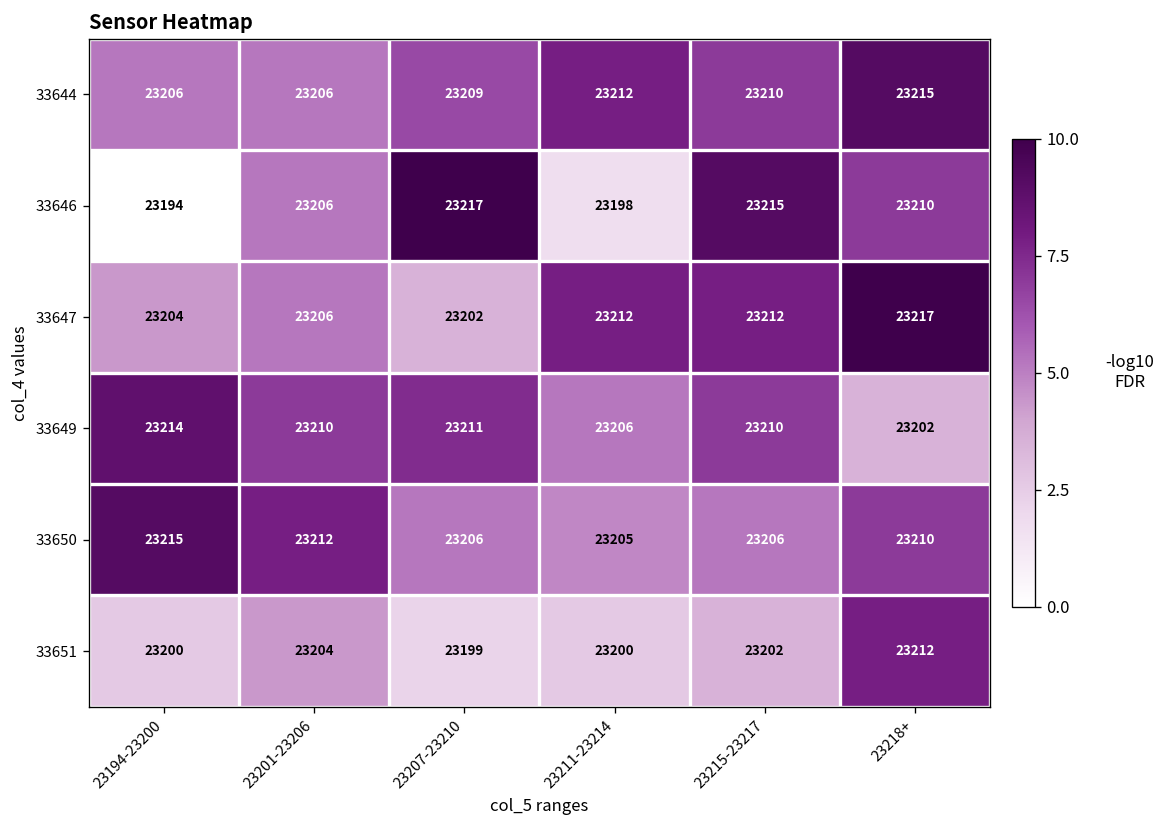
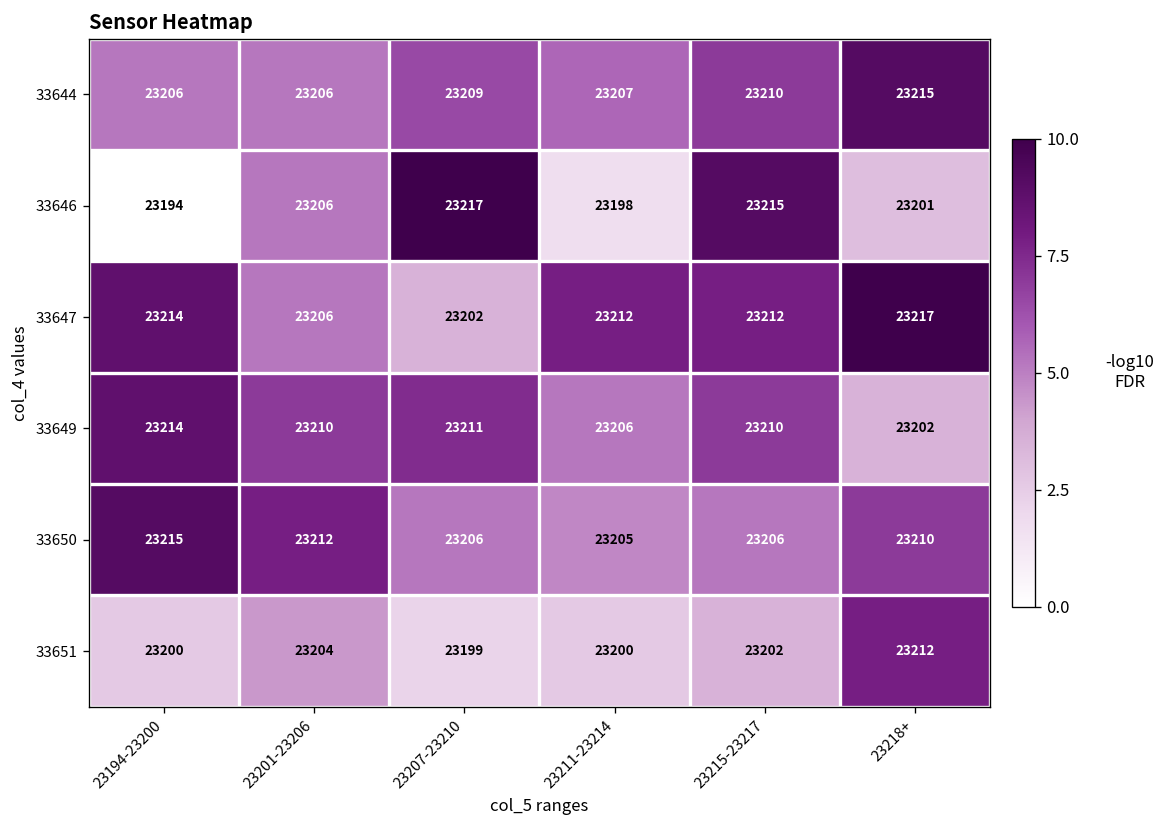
  {
    "33644": {
      "23194-23200": 23206,
      "23201-23206": 23206,
      "23207-23210": 23209,
-     "23211-23214": 23212,
+     "23211-23214": 23207,
      "23215-23217": 23210,
      "23218+": 23215
    },
    "33646": {
      "23194-23200": 23194,
      "23201-23206": 23206,
      "23207-23210": 23217,
      "23211-23214": 23198,
      "23215-23217": 23215,
-     "23218+": 23210
+     "23218+": 23201
    },
    "33647": {
-     "23194-23200": 23204,
+     "23194-23200": 23214,
      "23201-23206": 23206,
      "23207-23210": 23202,
      "23211-23214": 23212,
      "23215-23217": 23212,
      "23218+": 23217
    },
    "33649": {
      "23194-23200": 23214,
      "23201-23206": 23210,
      "23207-23210": 23211,
      "23211-23214": 23206,
      "23215-23217": 23210,
      "23218+": 23202
    },
    "33650": {
      "23194-23200": 23215,
      "23201-23206": 23212,
      "23207-23210": 23206,
      "23211-23214": 23205,
      "23215-23217": 23206,
      "23218+": 23210
    },
    "33651": {
      "23194-23200": 23200,
      "23201-23206": 23204,
      "23207-23210": 23199,
      "23211-23214": 23200,
      "23215-23217": 23202,
      "23218+": 23212
    }
  }
